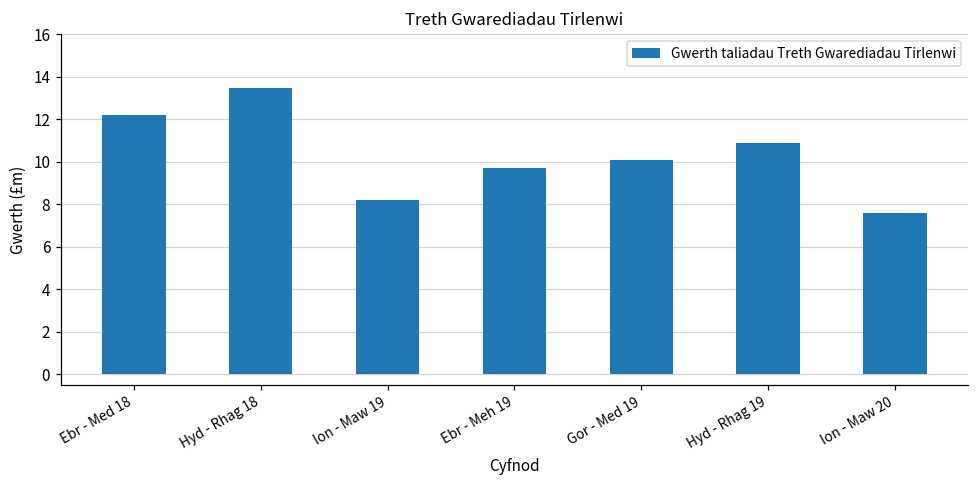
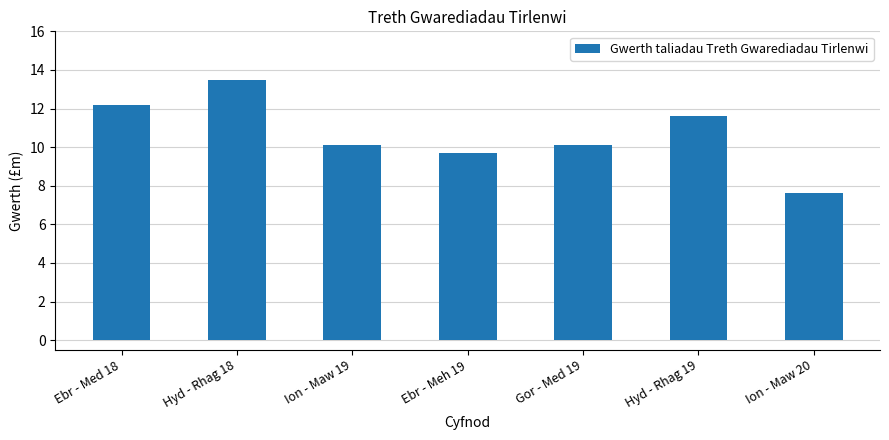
  {
    "Ebr - Med 18": 12.2,
    "Hyd - Rhag 18": 13.5,
-   "Ion - Maw 19": 8.2,
+   "Ion - Maw 19": 10.1,
    "Ebr - Meh 19": 9.7,
    "Gor - Med 19": 10.1,
-   "Hyd - Rhag 19": 10.9,
+   "Hyd - Rhag 19": 11.6,
    "Ion - Maw 20": 7.6
  }
